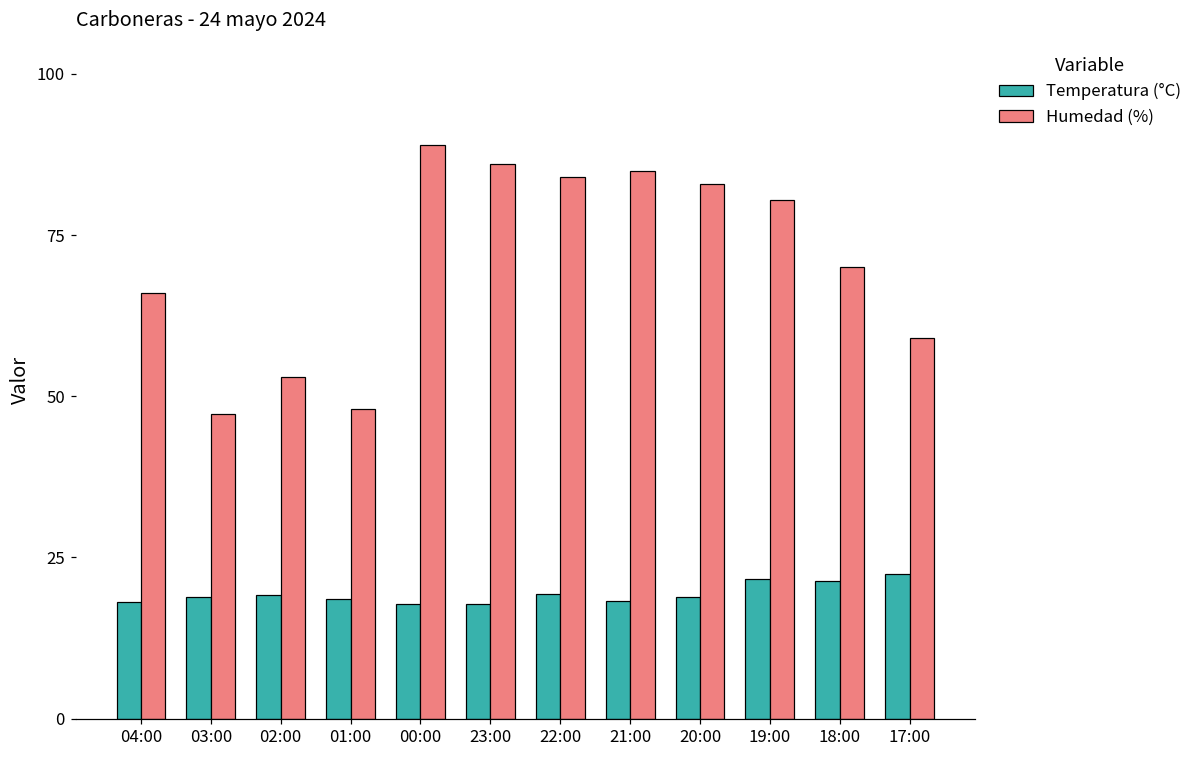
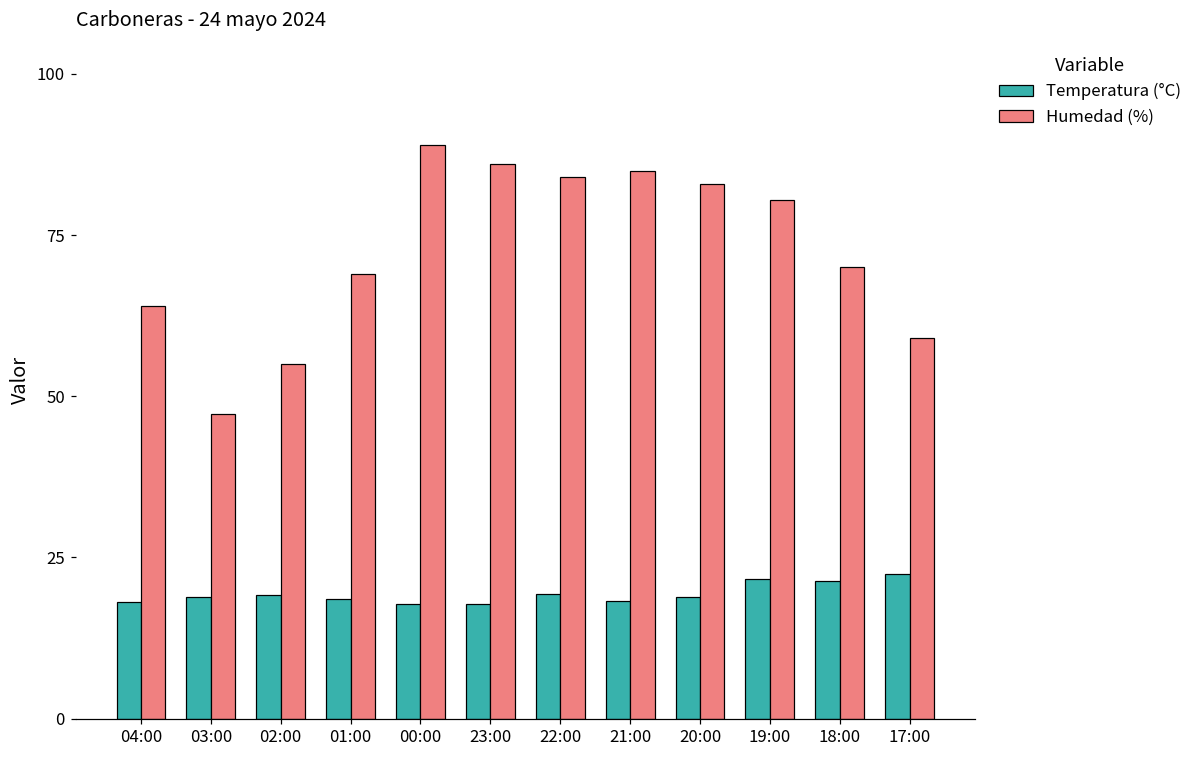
  {
    "Temperatura (°C)": {
      "04:00": 18,
      "03:00": 19,
      "02:00": 19,
      "01:00": 19,
      "00:00": 18,
      "23:00": 18,
      "22:00": 19,
      "21:00": 18,
      "20:00": 19,
      "19:00": 22,
      "18:00": 21,
      "17:00": 22
    },
    "Humedad (%)": {
-     "04:00": 66,
+     "04:00": 64,
      "03:00": 47,
-     "02:00": 53,
-     "01:00": 48,
+     "02:00": 55,
+     "01:00": 69,
      "00:00": 89,
      "23:00": 86,
      "22:00": 84,
      "21:00": 85,
      "20:00": 83,
      "19:00": 80,
      "18:00": 70,
      "17:00": 59
    }
  }
